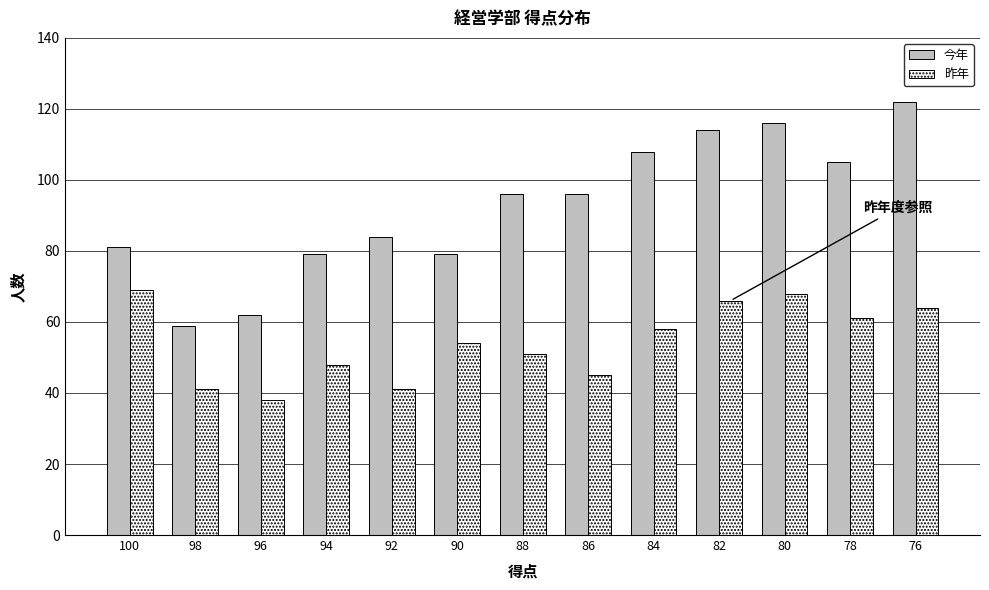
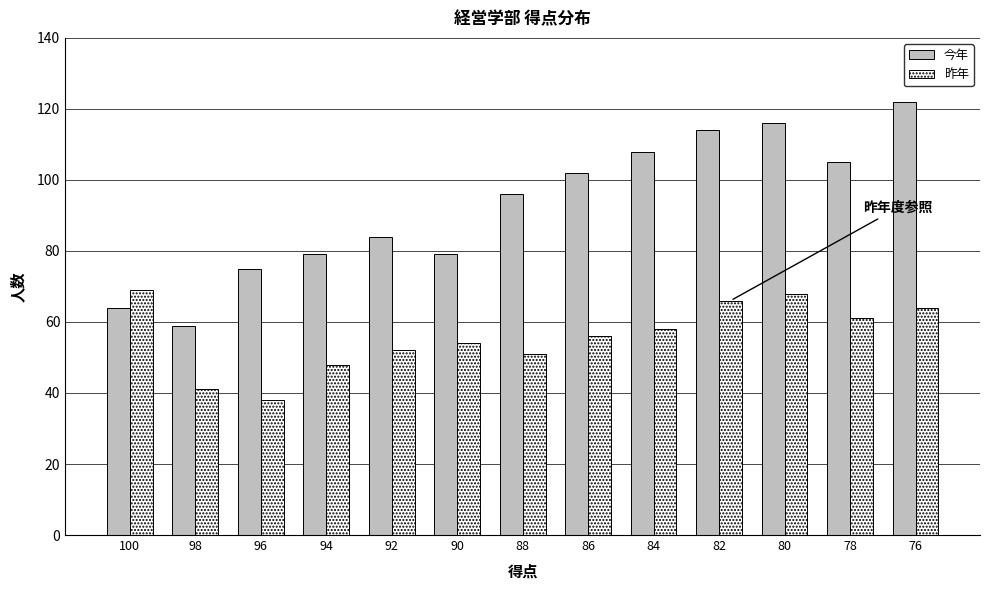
  {
    "今年": {
-     "100": 81,
+     "100": 64,
      "98": 59,
-     "96": 62,
+     "96": 75,
      "94": 79,
      "92": 84,
      "90": 79,
      "88": 96,
-     "86": 96,
+     "86": 102,
      "84": 108,
      "82": 114,
      "80": 116,
      "78": 105,
      "76": 122
    },
    "昨年": {
      "100": 69,
      "98": 41,
      "96": 38,
      "94": 48,
-     "92": 41,
+     "92": 52,
      "90": 54,
      "88": 51,
-     "86": 45,
+     "86": 56,
      "84": 58,
      "82": 66,
      "80": 68,
      "78": 61,
      "76": 64
    }
  }
